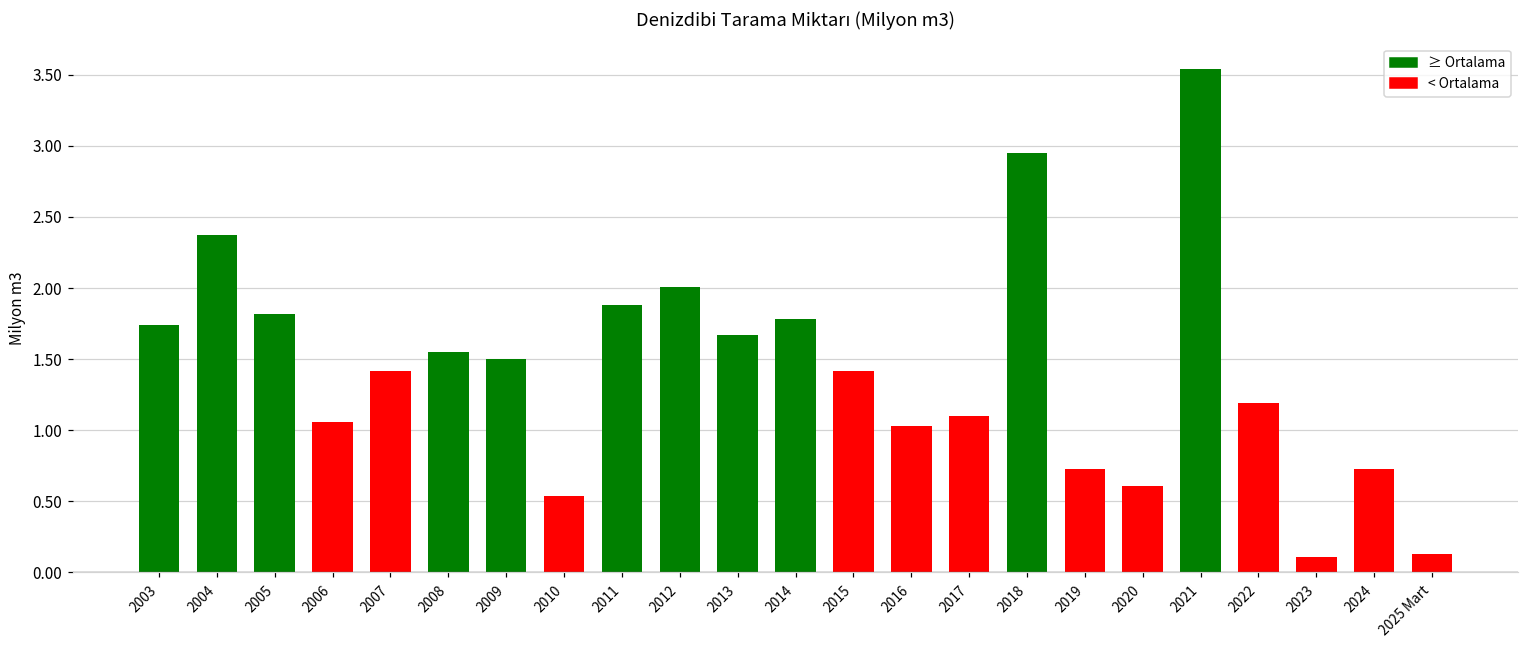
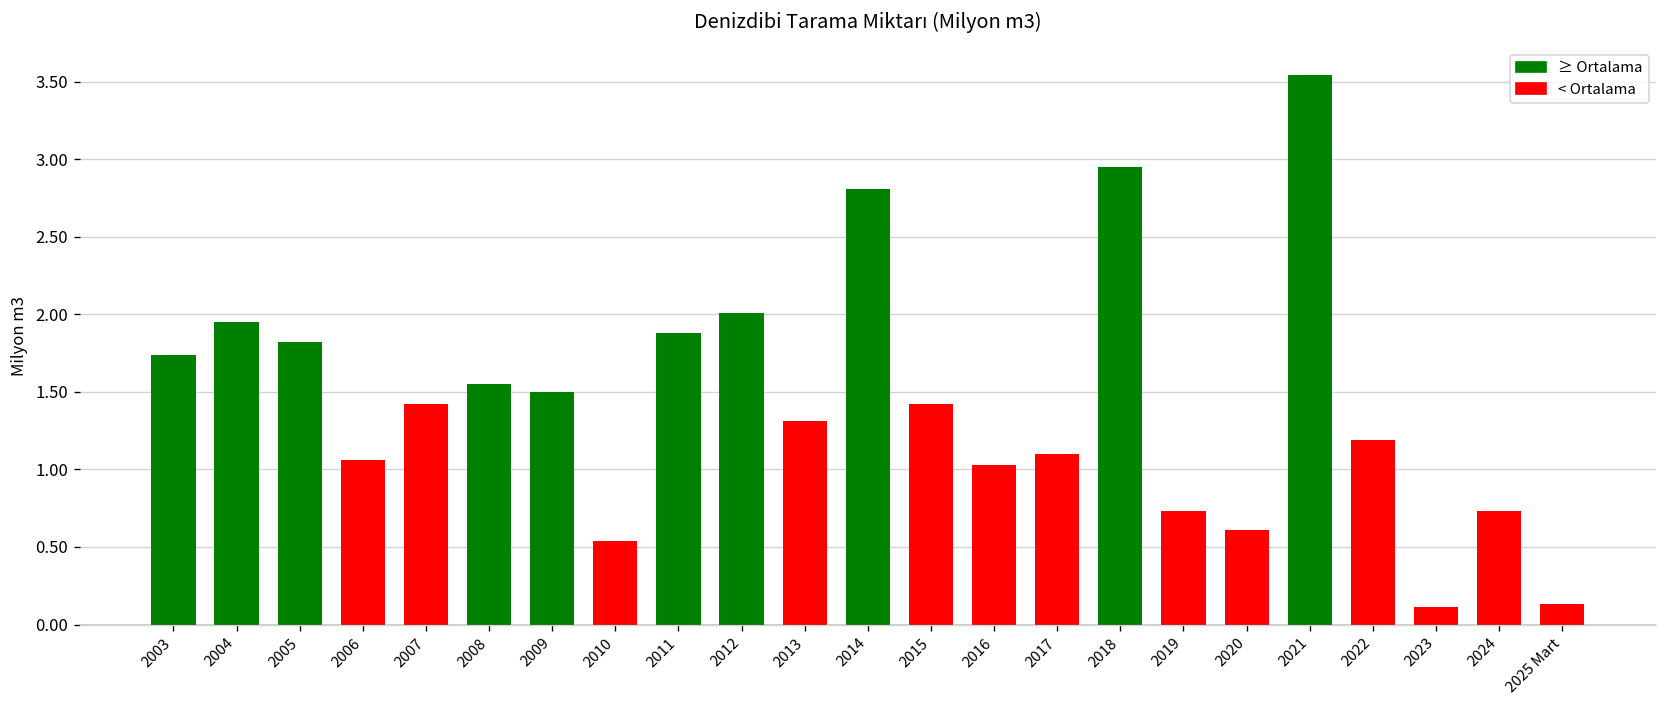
  {
    "2003": 1.74,
-   "2004": 2.37,
+   "2004": 1.95,
    "2005": 1.82,
    "2006": 1.06,
    "2007": 1.42,
    "2008": 1.55,
    "2009": 1.50,
    "2010": 0.54,
    "2011": 1.88,
    "2012": 2.01,
-   "2013": 1.67,
-   "2014": 1.78,
+   "2013": 1.31,
+   "2014": 2.81,
    "2015": 1.42,
    "2016": 1.03,
    "2017": 1.10,
    "2018": 2.95,
    "2019": 0.73,
    "2020": 0.61,
    "2021": 3.54,
    "2022": 1.19,
    "2023": 0.11,
    "2024": 0.73,
    "2025 Mart": 0.13
  }
